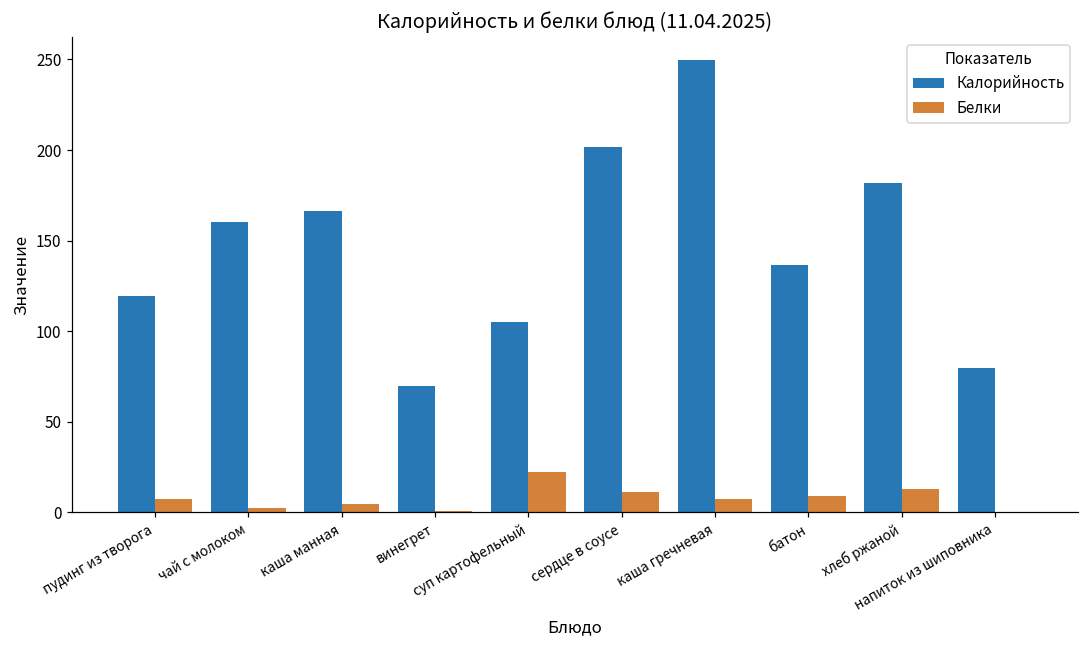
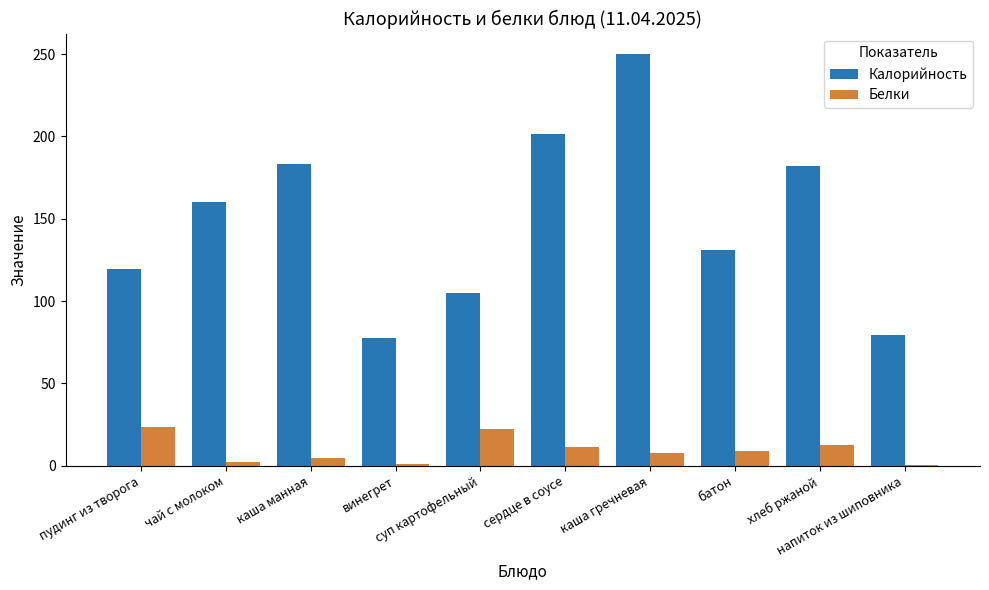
  {
    "Калорийность": {
      "пудинг из творога": 119,
      "чай с молоком": 160,
-     "каша манная": 166,
-     "винегрет": 70,
+     "каша манная": 183,
+     "винегрет": 78,
      "суп картофельный": 105,
      "сердце в соусе": 202,
      "каша гречневая": 250,
-     "батон": 136,
+     "батон": 131,
      "хлеб ржаной": 182,
      "напиток из шиповника": 79
    },
    "Белки": {
-     "пудинг из творога": 7,
+     "пудинг из творога": 24,
      "чай с молоком": 2,
      "каша манная": 5,
      "суп картофельный": 22,
      "сердце в соусе": 11,
      "каша гречневая": 7,
      "батон": 9,
      "хлеб ржаной": 13
    }
  }
